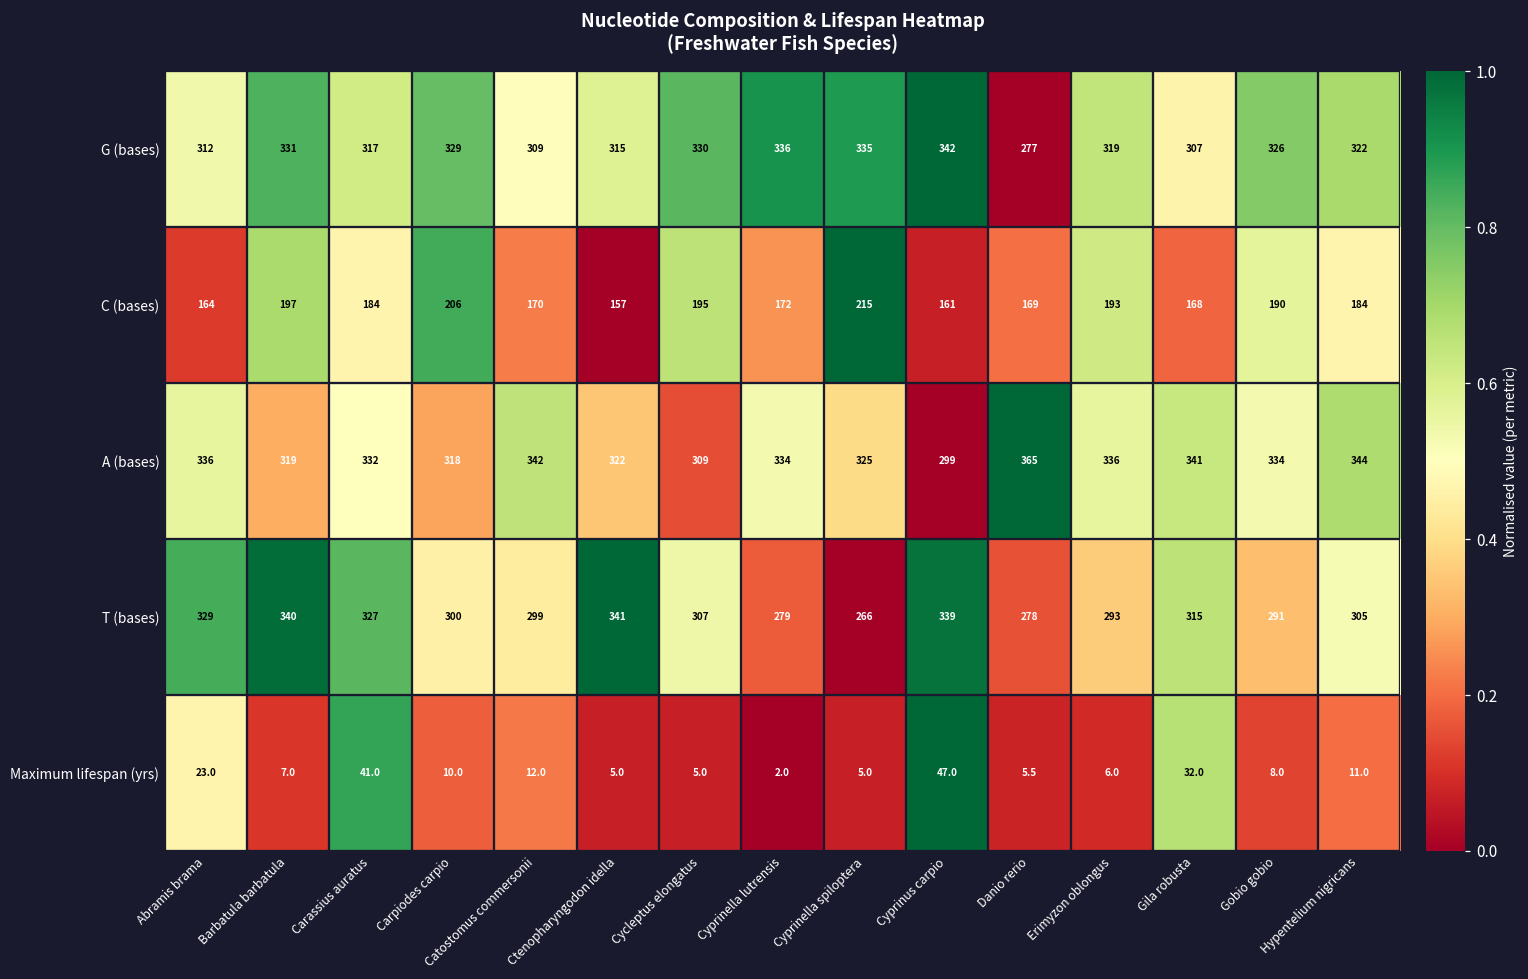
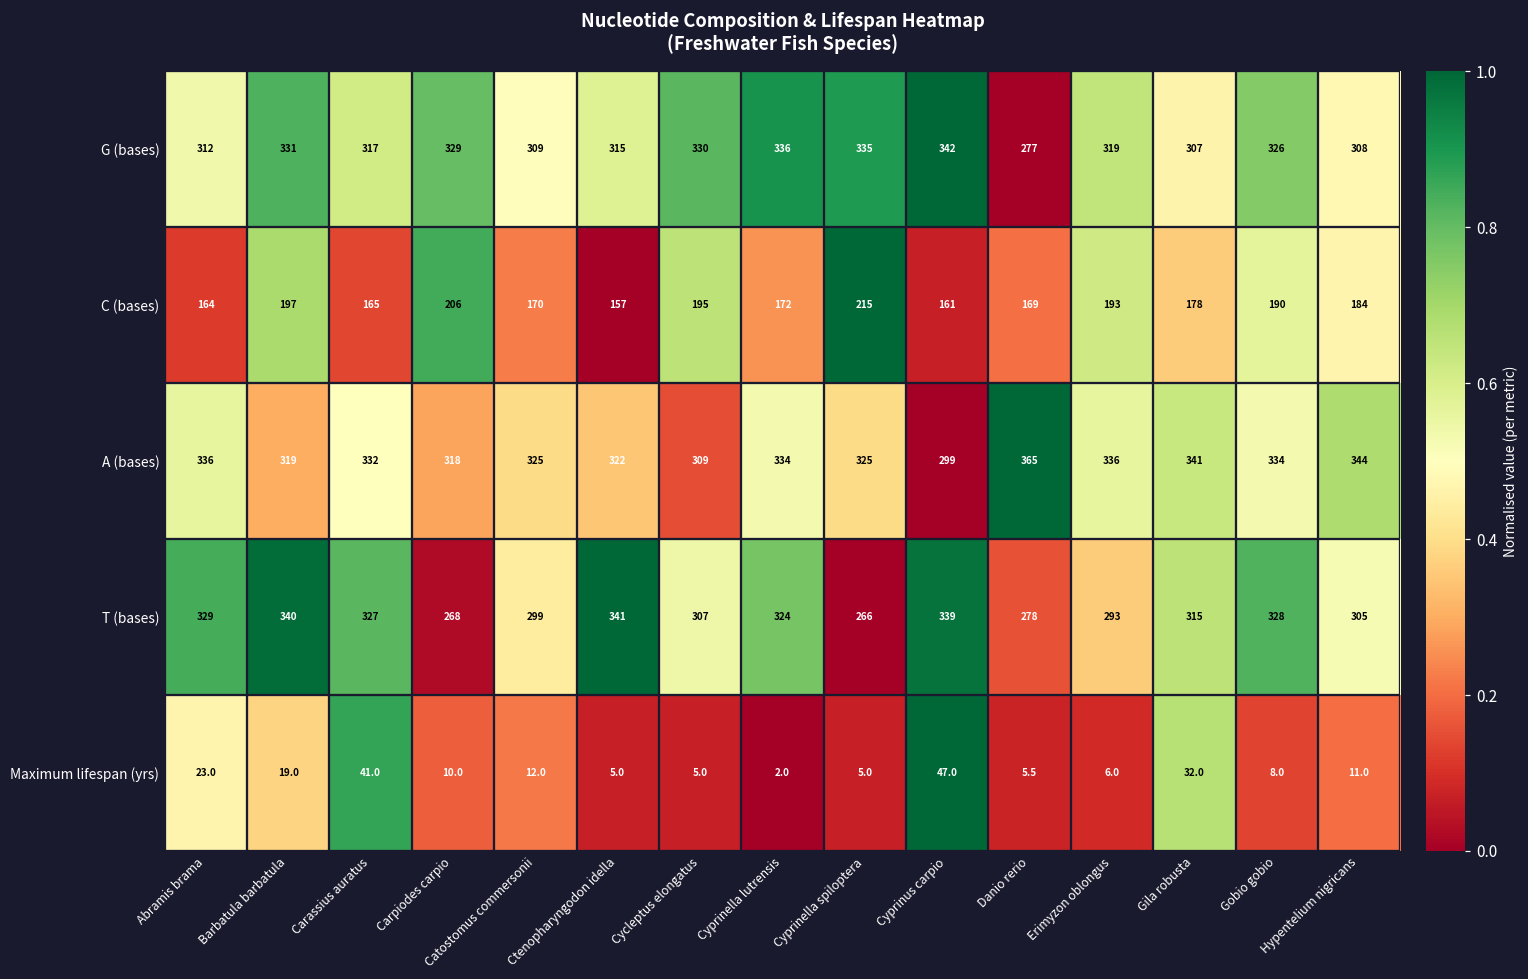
  {
    "G (bases)": {
      "Abramis brama": 312,
      "Barbatula barbatula": 331,
      "Carassius auratus": 317,
      "Carpiodes carpio": 329,
      "Catostomus commersonii": 309,
      "Ctenopharyngodon idella": 315,
      "Cycleptus elongatus": 330,
      "Cyprinella lutrensis": 336,
      "Cyprinella spiloptera": 335,
      "Cyprinus carpio": 342,
      "Danio rerio": 277,
      "Erimyzon oblongus": 319,
      "Gila robusta": 307,
      "Gobio gobio": 326,
-     "Hypentelium nigricans": 322
+     "Hypentelium nigricans": 308
    },
    "C (bases)": {
      "Abramis brama": 164,
      "Barbatula barbatula": 197,
-     "Carassius auratus": 184,
+     "Carassius auratus": 165,
      "Carpiodes carpio": 206,
      "Catostomus commersonii": 170,
      "Ctenopharyngodon idella": 157,
      "Cycleptus elongatus": 195,
      "Cyprinella lutrensis": 172,
      "Cyprinella spiloptera": 215,
      "Cyprinus carpio": 161,
      "Danio rerio": 169,
      "Erimyzon oblongus": 193,
-     "Gila robusta": 168,
+     "Gila robusta": 178,
      "Gobio gobio": 190,
      "Hypentelium nigricans": 184
    },
    "A (bases)": {
      "Abramis brama": 336,
      "Barbatula barbatula": 319,
      "Carassius auratus": 332,
      "Carpiodes carpio": 318,
-     "Catostomus commersonii": 342,
+     "Catostomus commersonii": 325,
      "Ctenopharyngodon idella": 322,
      "Cycleptus elongatus": 309,
      "Cyprinella lutrensis": 334,
      "Cyprinella spiloptera": 325,
      "Cyprinus carpio": 299,
      "Danio rerio": 365,
      "Erimyzon oblongus": 336,
      "Gila robusta": 341,
      "Gobio gobio": 334,
      "Hypentelium nigricans": 344
    },
    "T (bases)": {
      "Abramis brama": 329,
      "Barbatula barbatula": 340,
      "Carassius auratus": 327,
-     "Carpiodes carpio": 300,
+     "Carpiodes carpio": 268,
      "Catostomus commersonii": 299,
      "Ctenopharyngodon idella": 341,
      "Cycleptus elongatus": 307,
-     "Cyprinella lutrensis": 279,
+     "Cyprinella lutrensis": 324,
      "Cyprinella spiloptera": 266,
      "Cyprinus carpio": 339,
      "Danio rerio": 278,
      "Erimyzon oblongus": 293,
      "Gila robusta": 315,
-     "Gobio gobio": 291,
+     "Gobio gobio": 328,
      "Hypentelium nigricans": 305
    },
    "Maximum lifespan (yrs)": {
      "Abramis brama": 23.0,
-     "Barbatula barbatula": 7.0,
+     "Barbatula barbatula": 19.0,
      "Carassius auratus": 41.0,
      "Carpiodes carpio": 10.0,
      "Catostomus commersonii": 12.0,
      "Ctenopharyngodon idella": 5.0,
      "Cycleptus elongatus": 5.0,
      "Cyprinella lutrensis": 2.0,
      "Cyprinella spiloptera": 5.0,
      "Cyprinus carpio": 47.0,
      "Danio rerio": 5.5,
      "Erimyzon oblongus": 6.0,
      "Gila robusta": 32.0,
      "Gobio gobio": 8.0,
      "Hypentelium nigricans": 11.0
    }
  }
